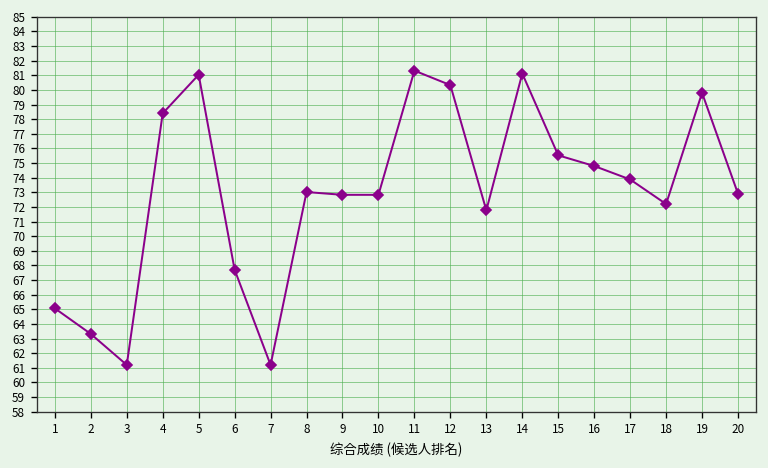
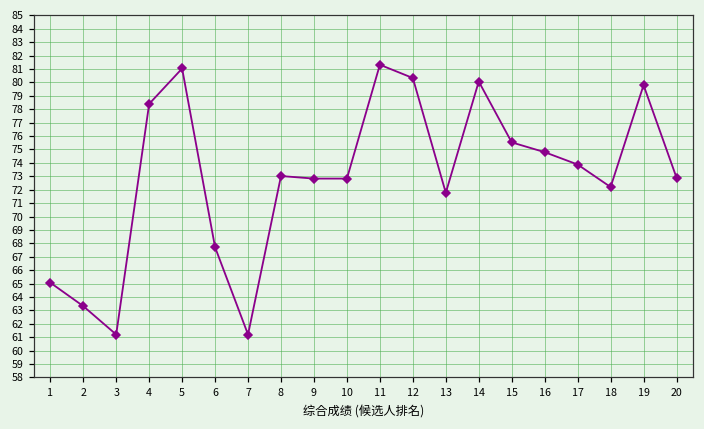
  {
    "1": 65.1,
    "2": 63.3,
    "3": 61.2,
    "4": 78.4,
    "5": 81.0,
    "6": 67.7,
    "7": 61.2,
    "8": 73.0,
    "9": 72.8,
    "10": 72.8,
    "11": 81.3,
    "12": 80.3,
    "13": 71.8,
-   "14": 81.1,
+   "14": 80.1,
    "15": 75.5,
    "16": 74.8,
    "17": 73.9,
    "18": 72.2,
    "19": 79.8,
    "20": 72.9
  }
